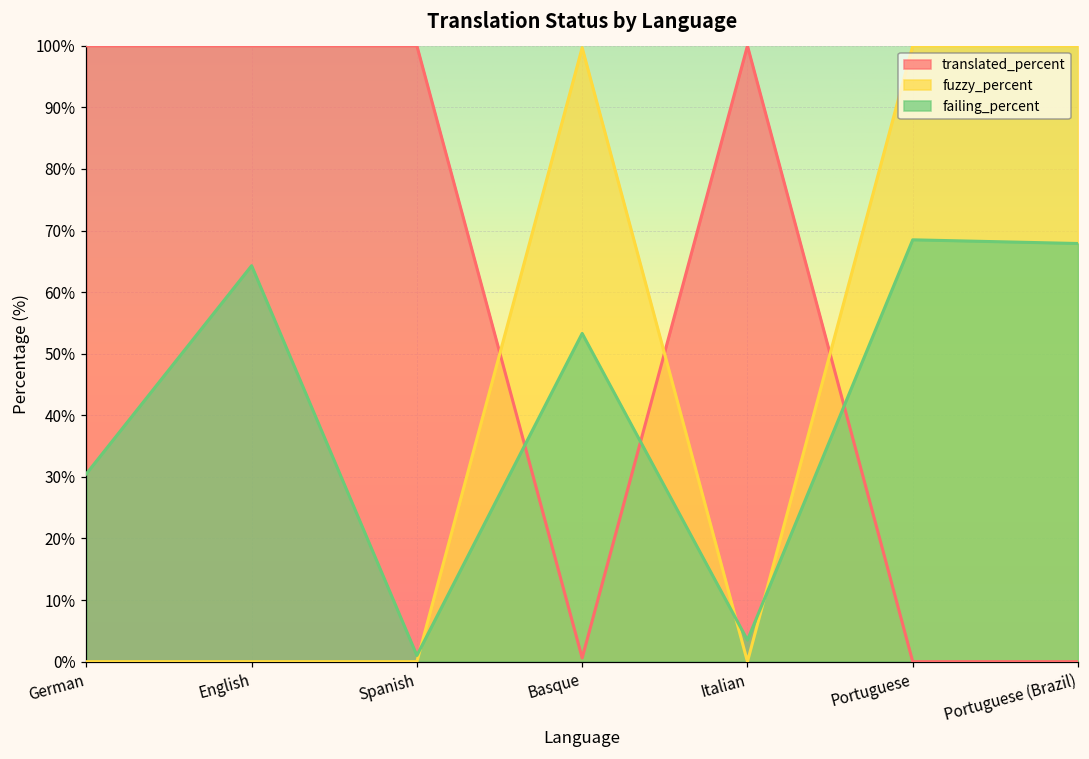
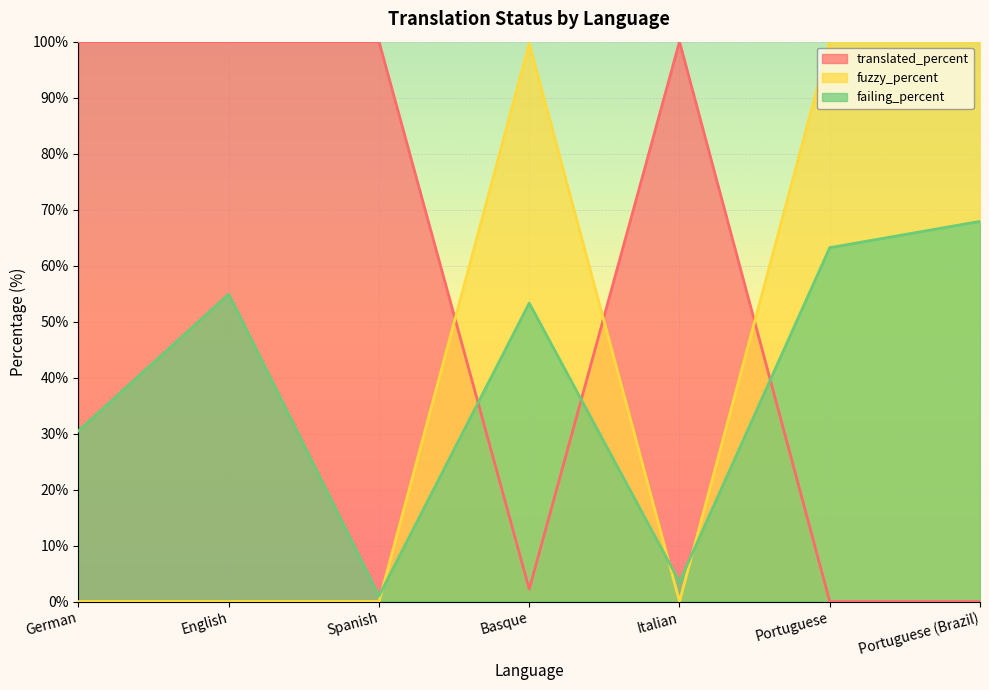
  {
    "translated_percent": {
      "German": "100%",
      "English": "100%",
      "Spanish": "100%",
-     "Basque": "1%",
+     "Basque": "2%",
      "Italian": "100%",
      "Portuguese": "0%",
      "Portuguese (Brazil)": "0%"
    },
    "fuzzy_percent": {
      "German": "0%",
      "English": "0%",
      "Spanish": "0%",
      "Basque": "100%",
      "Italian": "0%",
      "Portuguese": "100%",
      "Portuguese (Brazil)": "100%"
    },
    "failing_percent": {
      "German": "31%",
-     "English": "64%",
+     "English": "55%",
      "Spanish": "1%",
      "Basque": "53%",
      "Italian": "4%",
-     "Portuguese": "69%",
+     "Portuguese": "63%",
      "Portuguese (Brazil)": "68%"
    }
  }
